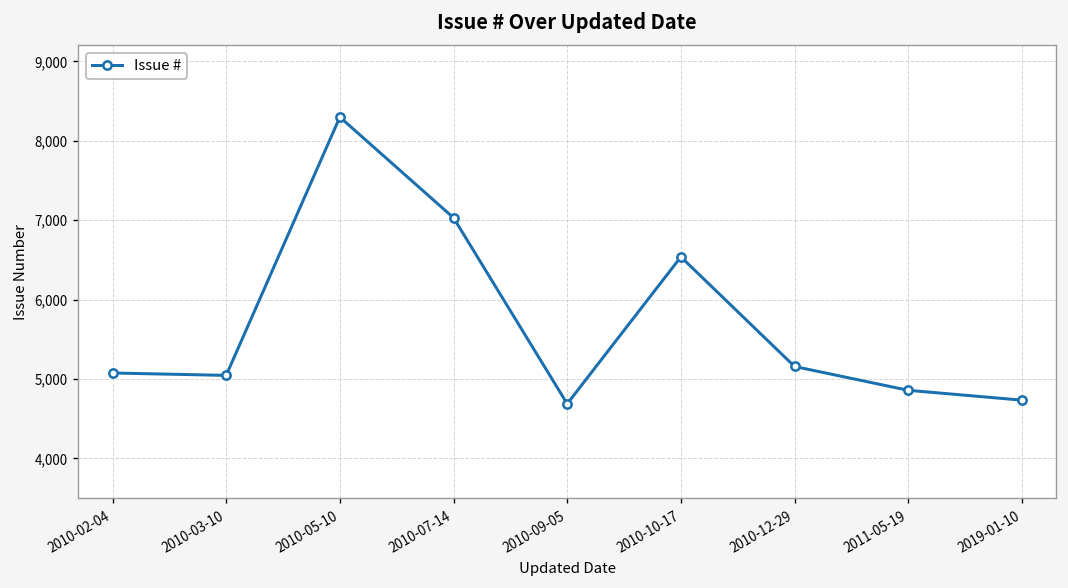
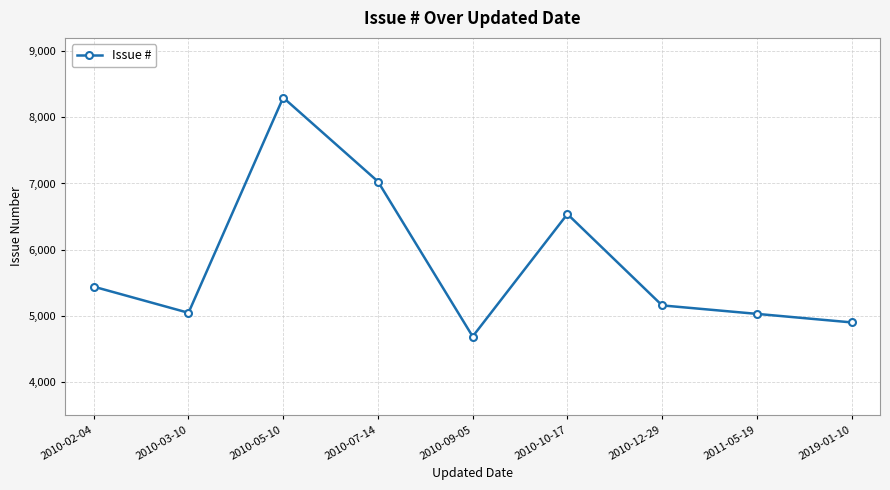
  {
-   "2010-02-04": "5,100",
+   "2010-02-04": "5,400",
    "2010-03-10": "5,000",
    "2010-05-10": "8,300",
    "2010-07-14": "7,000",
    "2010-09-05": "4,700",
    "2010-10-17": "6,500",
    "2010-12-29": "5,200",
-   "2011-05-19": "4,900",
-   "2019-01-10": "4,700"
+   "2011-05-19": "5,000",
+   "2019-01-10": "4,900"
  }
